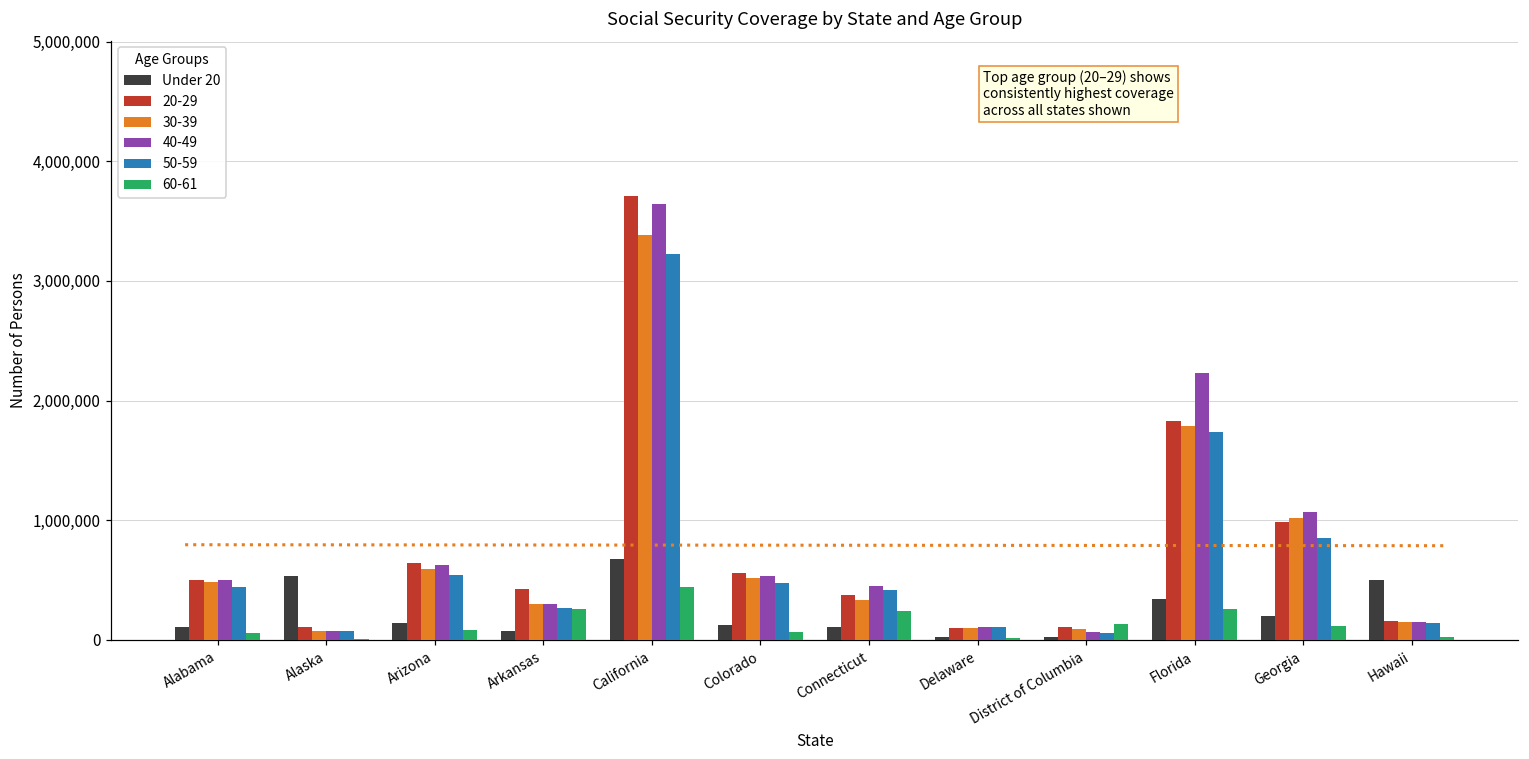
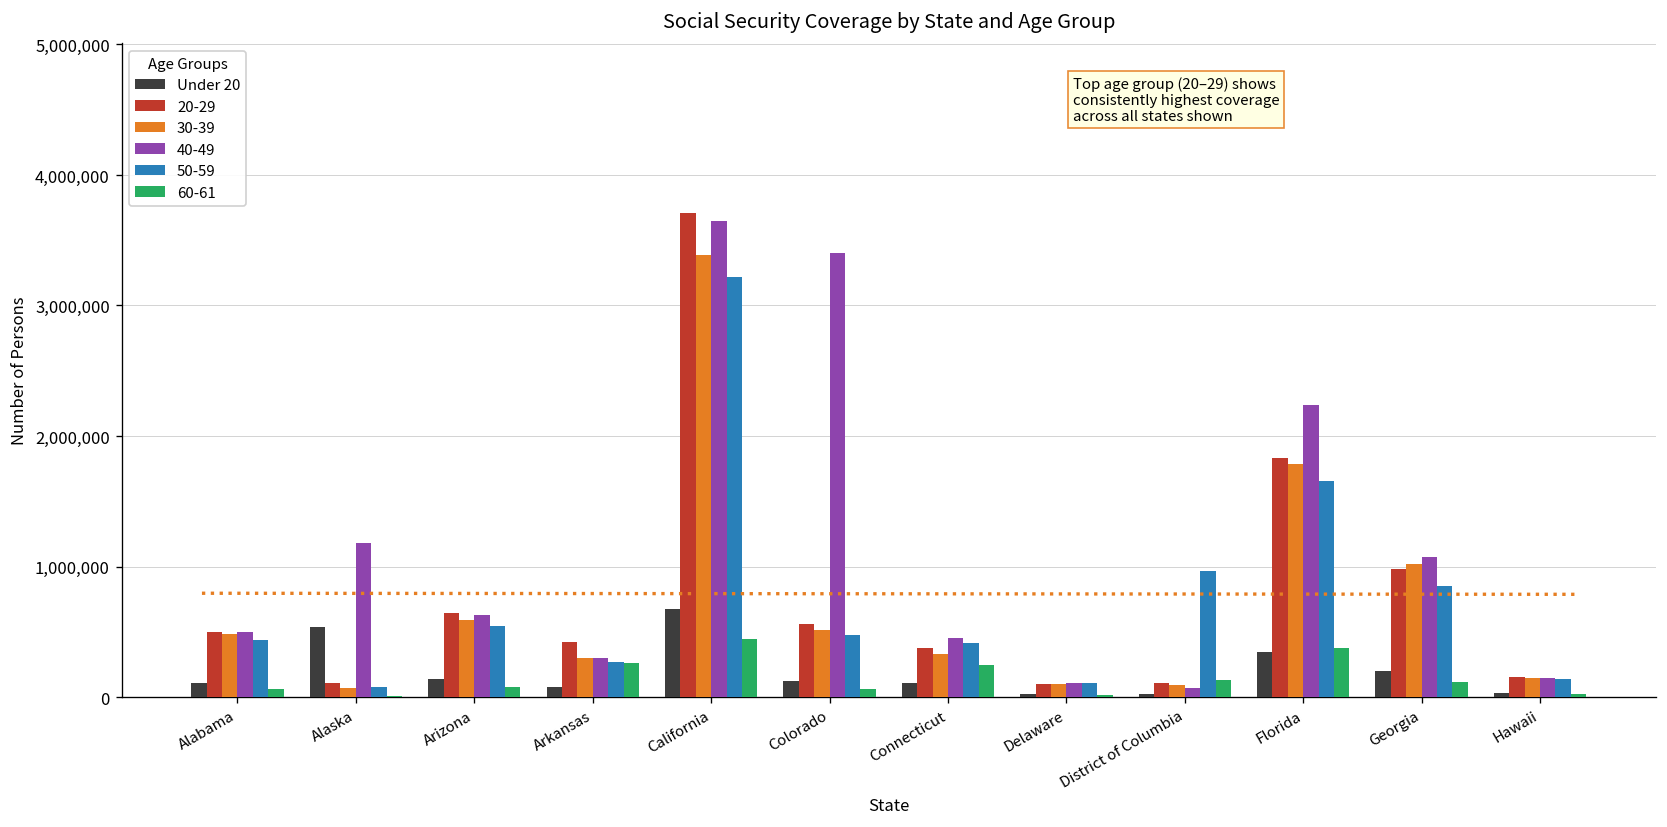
  {
    "Under 20": {
      "Alabama": "110,000",
      "Alaska": "540,000",
      "Arizona": "140,000",
      "Arkansas": "70,000",
      "California": "670,000",
      "Colorado": "130,000",
      "Connecticut": "110,000",
      "Delaware": "20,000",
      "District of Columbia": "20,000",
      "Florida": "340,000",
      "Georgia": "200,000",
-     "Hawaii": "500,000"
+     "Hawaii": "30,000"
    },
    "20-29": {
      "Alabama": "500,000",
      "Alaska": "110,000",
      "Arizona": "650,000",
      "Arkansas": "420,000",
      "California": "3,710,000",
      "Colorado": "560,000",
      "Connecticut": "370,000",
      "Delaware": "100,000",
      "District of Columbia": "110,000",
      "Florida": "1,830,000",
      "Georgia": "980,000",
      "Hawaii": "160,000"
    },
    "40-49": {
      "Alabama": "500,000",
-     "Alaska": "80,000",
+     "Alaska": "1,180,000",
      "Arizona": "630,000",
      "Arkansas": "300,000",
      "California": "3,650,000",
-     "Colorado": "530,000",
+     "Colorado": "3,400,000",
      "Connecticut": "450,000",
      "Delaware": "110,000",
      "District of Columbia": "70,000",
      "Florida": "2,230,000",
      "Georgia": "1,070,000",
      "Hawaii": "150,000"
    },
    "50-59": {
      "Alabama": "440,000",
      "Alaska": "70,000",
      "Arizona": "540,000",
      "Arkansas": "270,000",
      "California": "3,220,000",
      "Colorado": "470,000",
      "Connecticut": "420,000",
      "Delaware": "100,000",
-     "District of Columbia": "60,000",
-     "Florida": "1,740,000",
+     "District of Columbia": "970,000",
+     "Florida": "1,660,000",
      "Georgia": "850,000",
      "Hawaii": "140,000"
    },
    "60-61": {
      "Alabama": "60,000",
      "Arizona": "80,000",
      "Arkansas": "260,000",
      "California": "440,000",
      "Colorado": "60,000",
      "Connecticut": "240,000",
      "District of Columbia": "130,000",
-     "Florida": "260,000",
+     "Florida": "370,000",
      "Georgia": "110,000",
      "Hawaii": "20,000"
    }
  }
